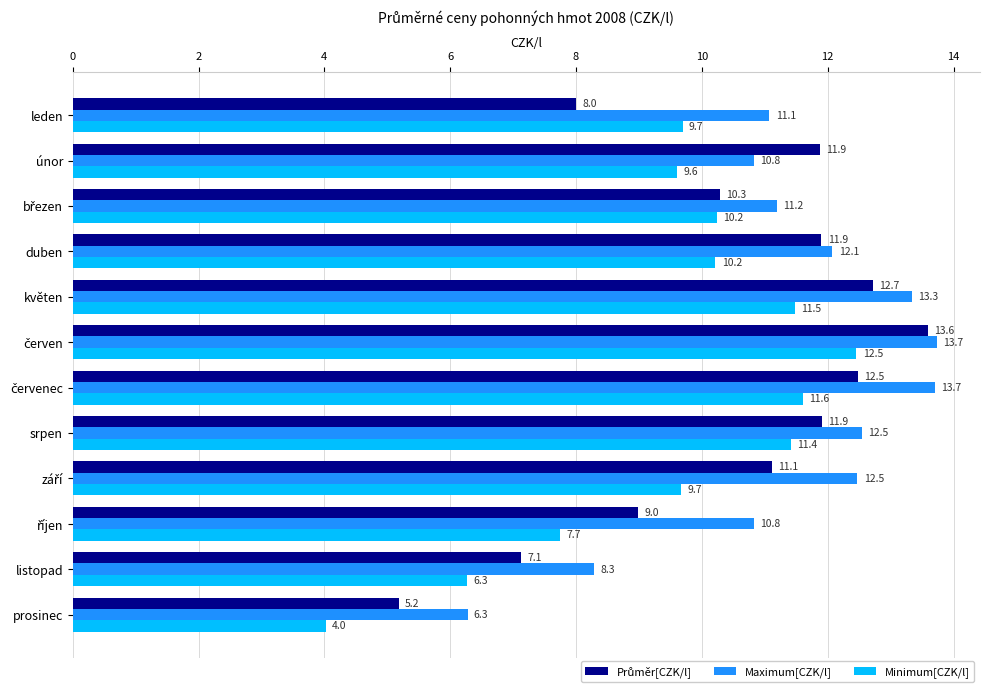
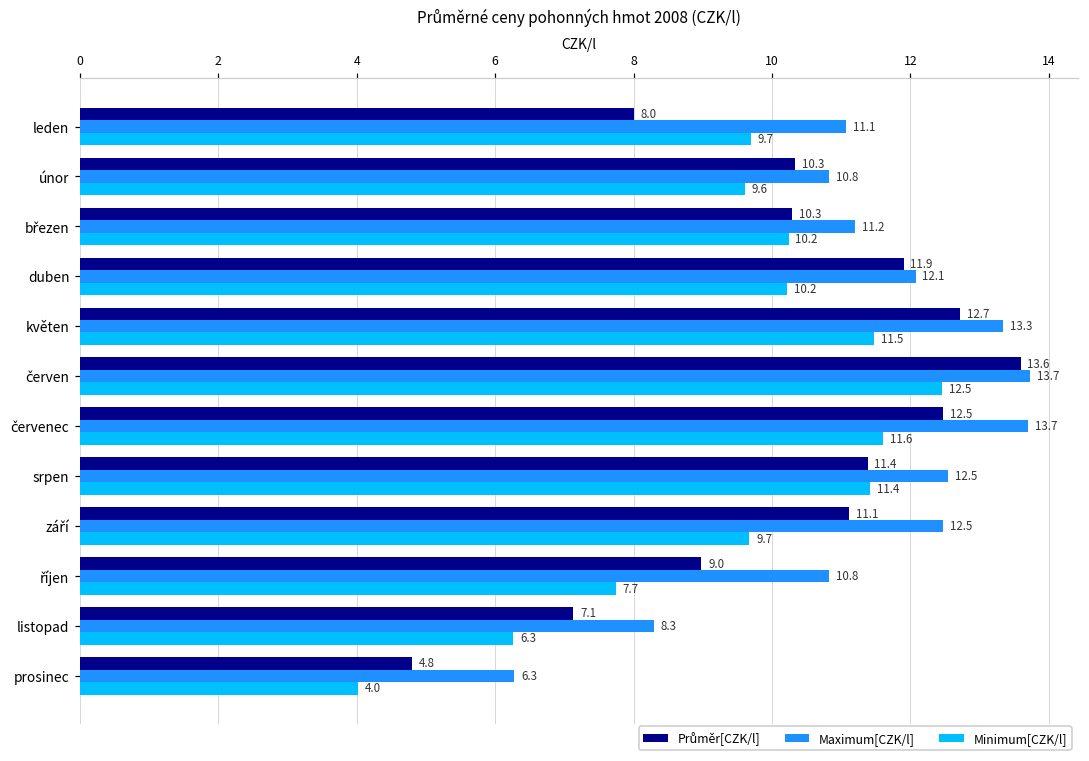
  {
    "Průměr[CZK/l]": {
      "leden": 8.0,
-     "únor": 11.9,
+     "únor": 10.3,
      "březen": 10.3,
      "duben": 11.9,
      "květen": 12.7,
      "červen": 13.6,
      "červenec": 12.5,
-     "srpen": 11.9,
+     "srpen": 11.4,
      "září": 11.1,
      "říjen": 9.0,
      "listopad": 7.1,
-     "prosinec": 5.2
+     "prosinec": 4.8
    }
  }
